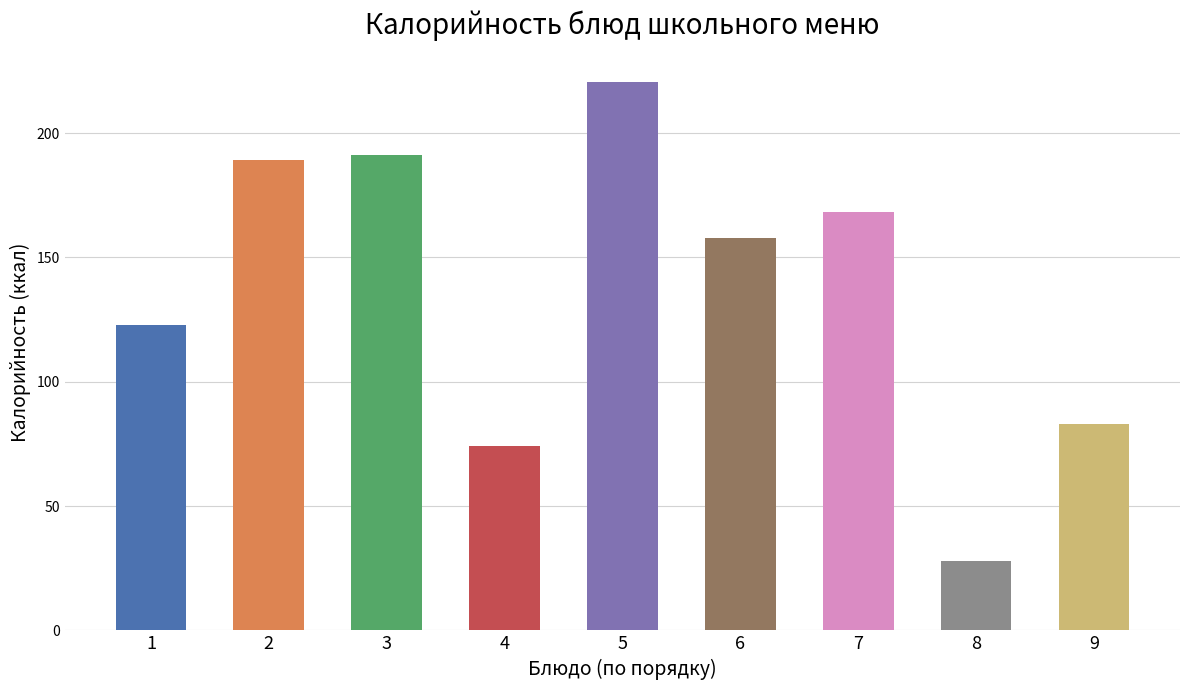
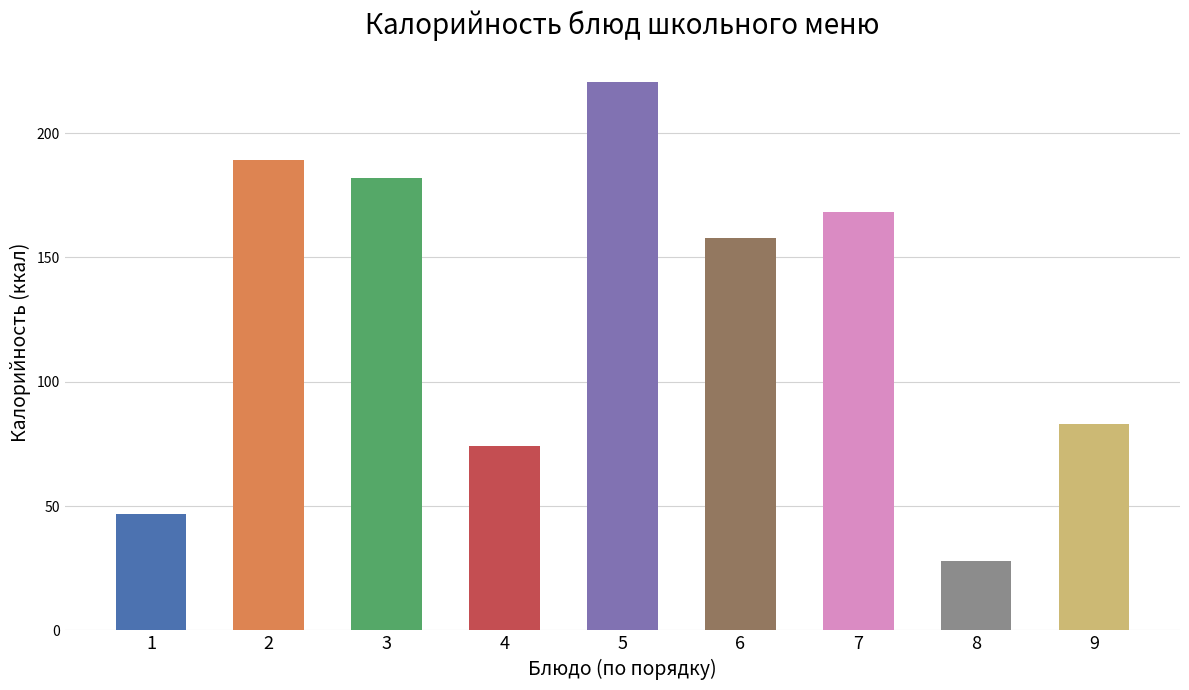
  {
-   "1": 123,
+   "1": 47,
    "2": 189,
-   "3": 191,
+   "3": 182,
    "4": 74,
    "5": 221,
    "6": 158,
    "7": 168,
    "8": 28,
    "9": 83
  }
